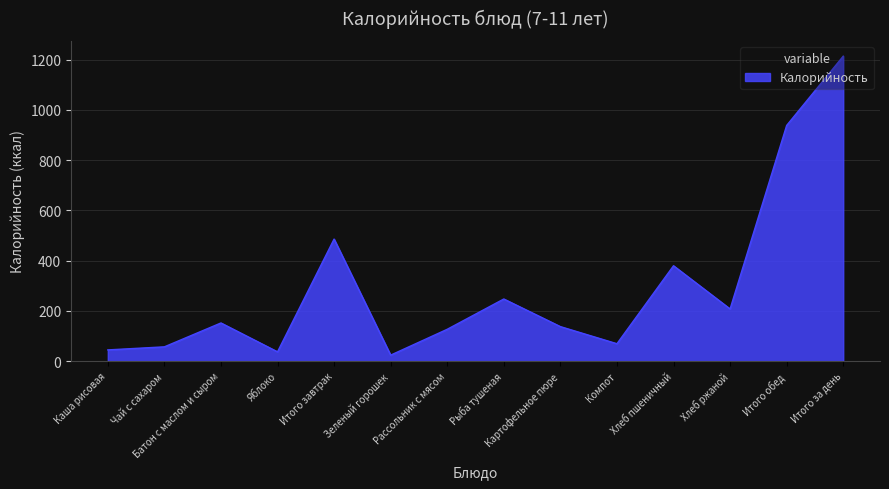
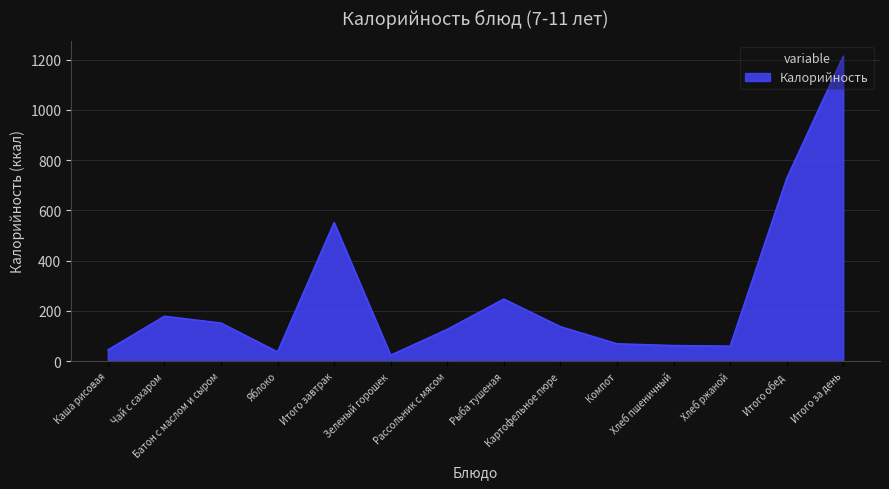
  {
    "Каша рисовая": 40,
-   "Чай с сахаром": 60,
+   "Чай с сахаром": 180,
    "Батон с маслом и сыром": 150,
    "Яблоко": 40,
-   "Итого завтрак": 490,
+   "Итого завтрак": 550,
    "Зеленый горошек": 20,
    "Рассольник с мясом": 130,
    "Рыба тушеная": 250,
    "Картофельное пюре": 140,
    "Компот": 70,
-   "Хлеб пшеничный": 380,
-   "Хлеб ржаной": 210,
-   "Итого обед": 940
+   "Хлеб пшеничный": 60,
+   "Хлеб ржаной": 60,
+   "Итого обед": 730
  }
